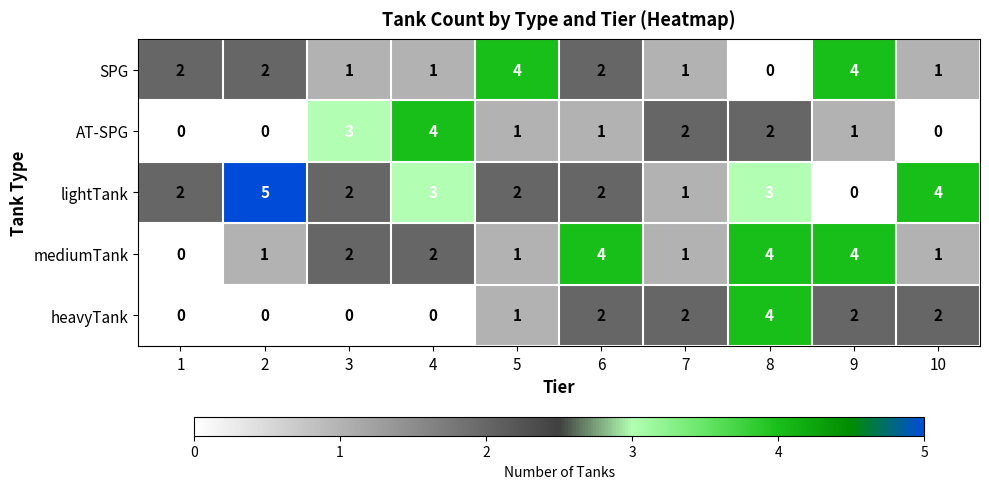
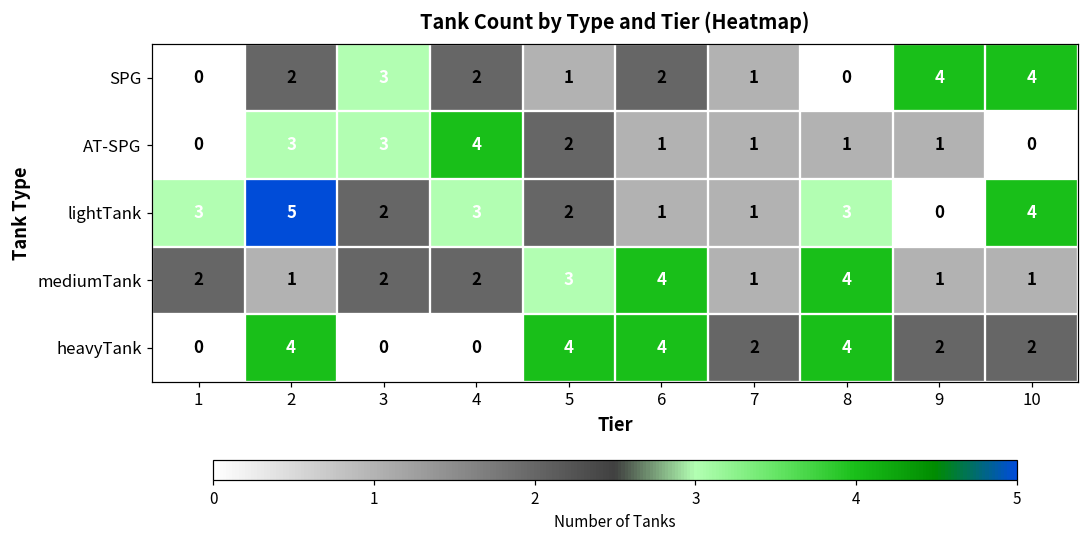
  {
    "SPG": {
-     "1": 2,
+     "1": 0,
      "2": 2,
-     "3": 1,
-     "4": 1,
-     "5": 4,
+     "3": 3,
+     "4": 2,
+     "5": 1,
      "6": 2,
      "7": 1,
      "8": 0,
      "9": 4,
-     "10": 1
+     "10": 4
    },
    "AT-SPG": {
      "1": 0,
-     "2": 0,
+     "2": 3,
      "3": 3,
      "4": 4,
-     "5": 1,
+     "5": 2,
      "6": 1,
-     "7": 2,
-     "8": 2,
+     "7": 1,
+     "8": 1,
      "9": 1,
      "10": 0
    },
    "lightTank": {
-     "1": 2,
+     "1": 3,
      "2": 5,
      "3": 2,
      "4": 3,
      "5": 2,
-     "6": 2,
+     "6": 1,
      "7": 1,
      "8": 3,
      "9": 0,
      "10": 4
    },
    "mediumTank": {
-     "1": 0,
+     "1": 2,
      "2": 1,
      "3": 2,
      "4": 2,
-     "5": 1,
+     "5": 3,
      "6": 4,
      "7": 1,
      "8": 4,
-     "9": 4,
+     "9": 1,
      "10": 1
    },
    "heavyTank": {
      "1": 0,
-     "2": 0,
+     "2": 4,
      "3": 0,
      "4": 0,
-     "5": 1,
-     "6": 2,
+     "5": 4,
+     "6": 4,
      "7": 2,
      "8": 4,
      "9": 2,
      "10": 2
    }
  }
